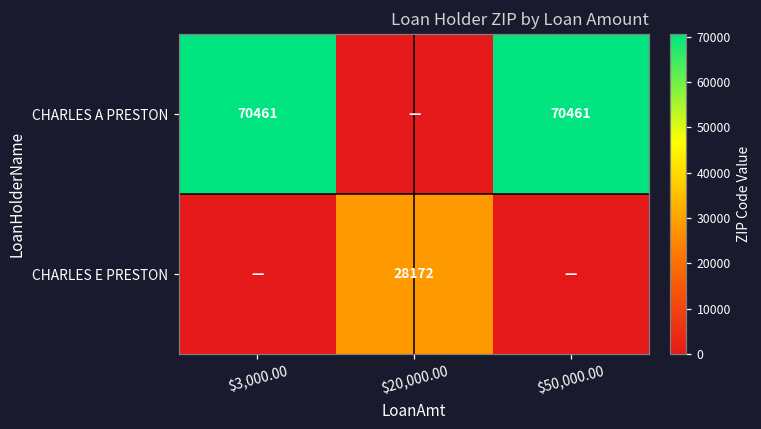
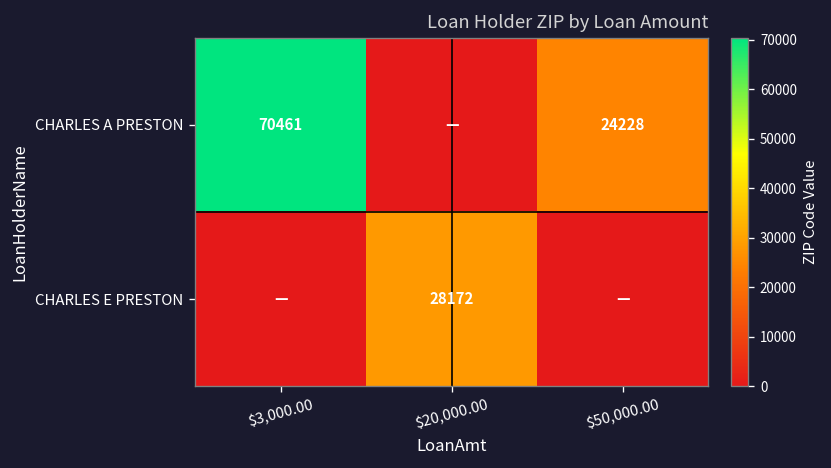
  {
    "CHARLES A PRESTON": {
      "$3,000.00": 70461,
-     "$50,000.00": 70461
+     "$50,000.00": 24228
    },
    "CHARLES E PRESTON": {
      "$20,000.00": 28172
    }
  }
